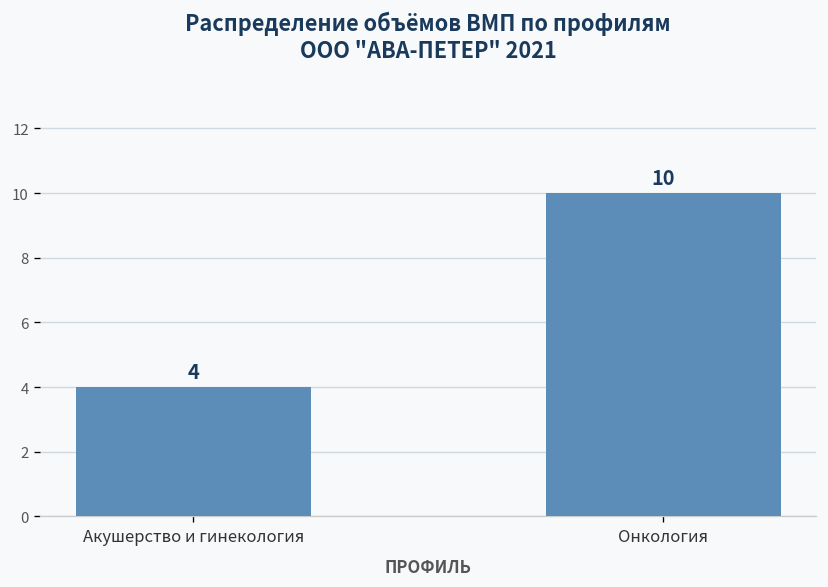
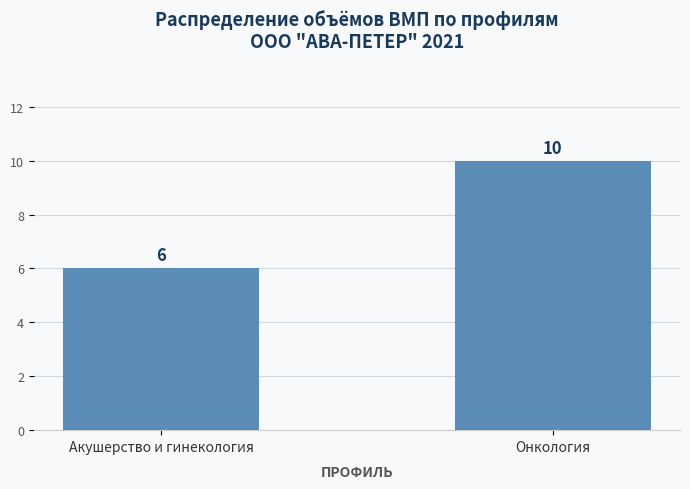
  {
-   "Акушерство и гинекология": 4,
+   "Акушерство и гинекология": 6,
    "Онкология": 10
  }
